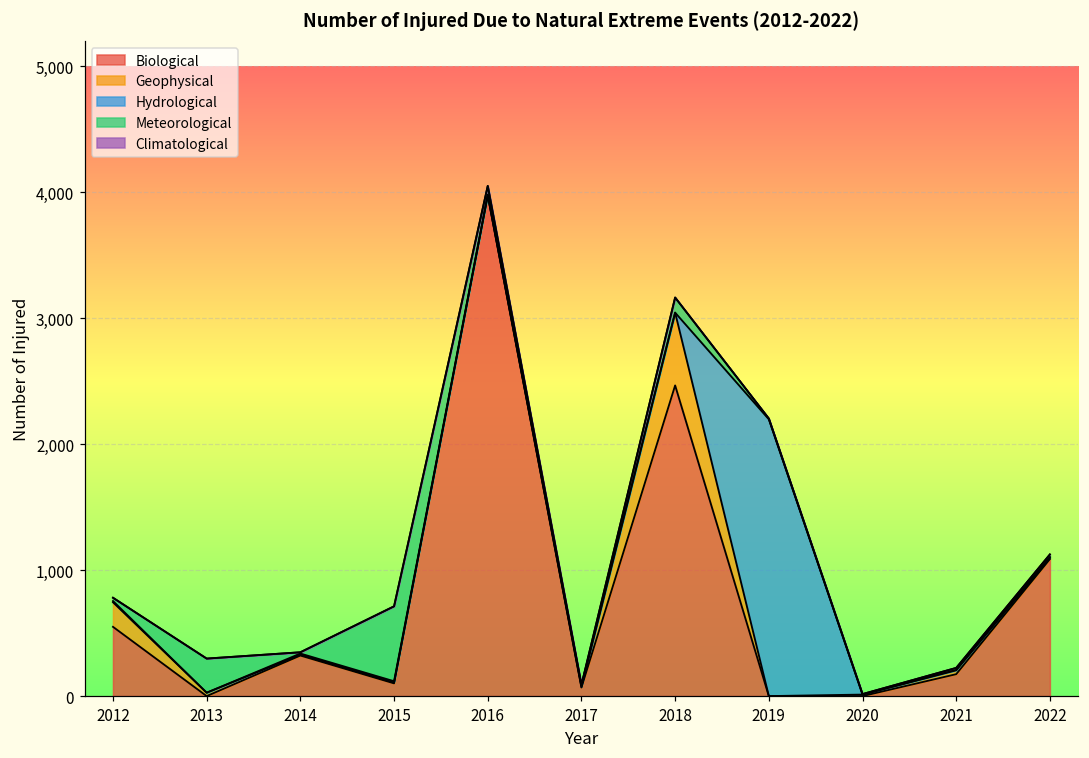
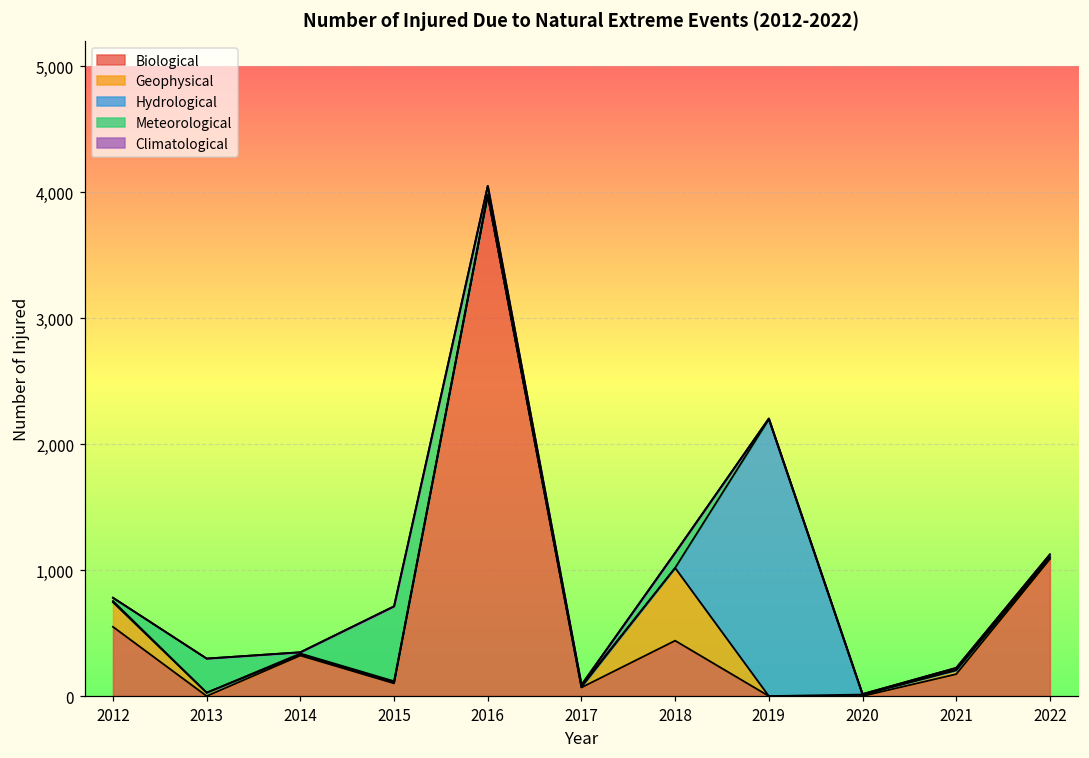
  {
    "Biological": {
      "2012": "550",
      "2013": "0",
-     "2018": "2,470",
+     "2018": "440",
      "2021": "170"
    }
  }
